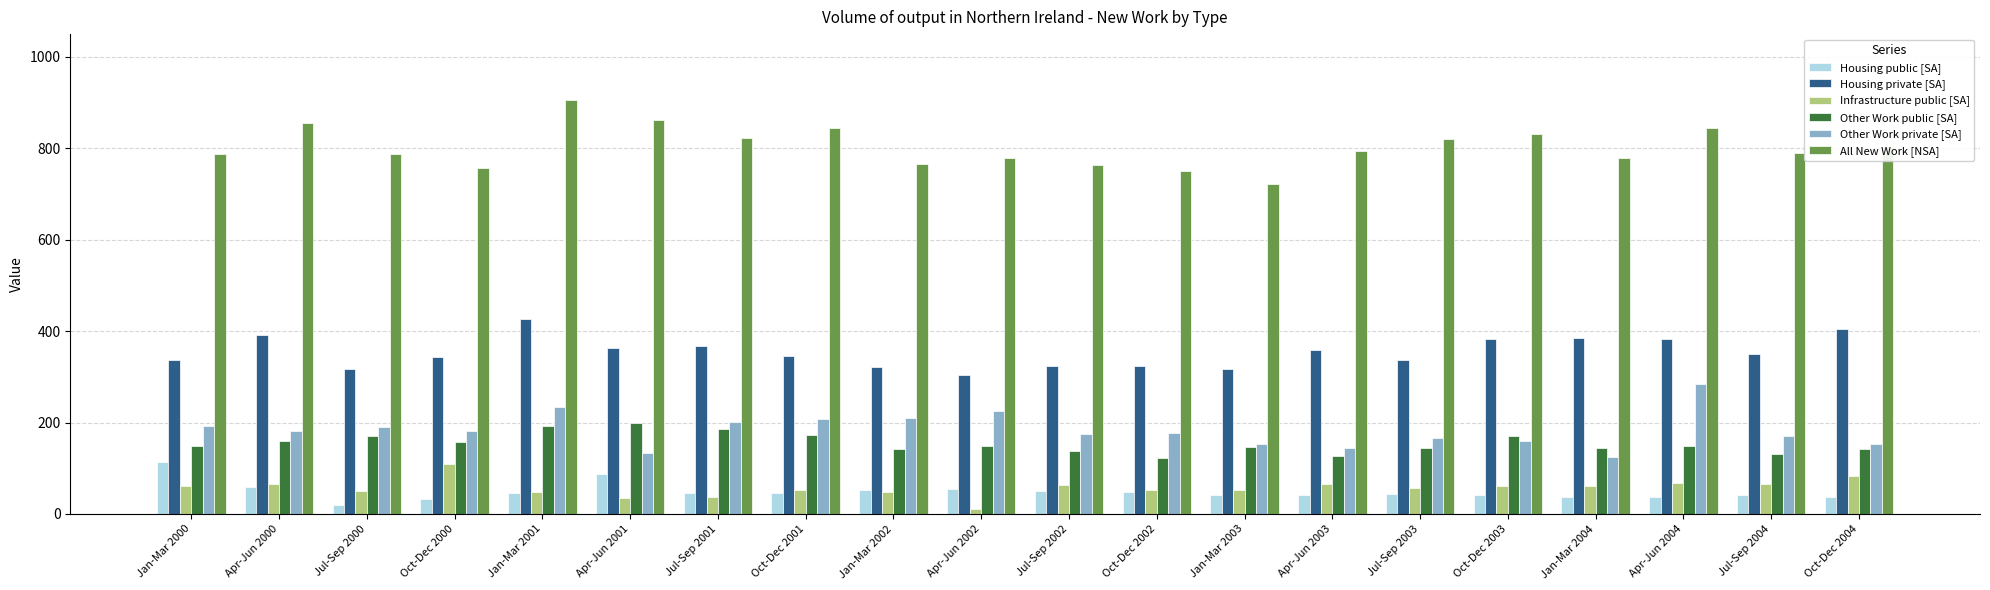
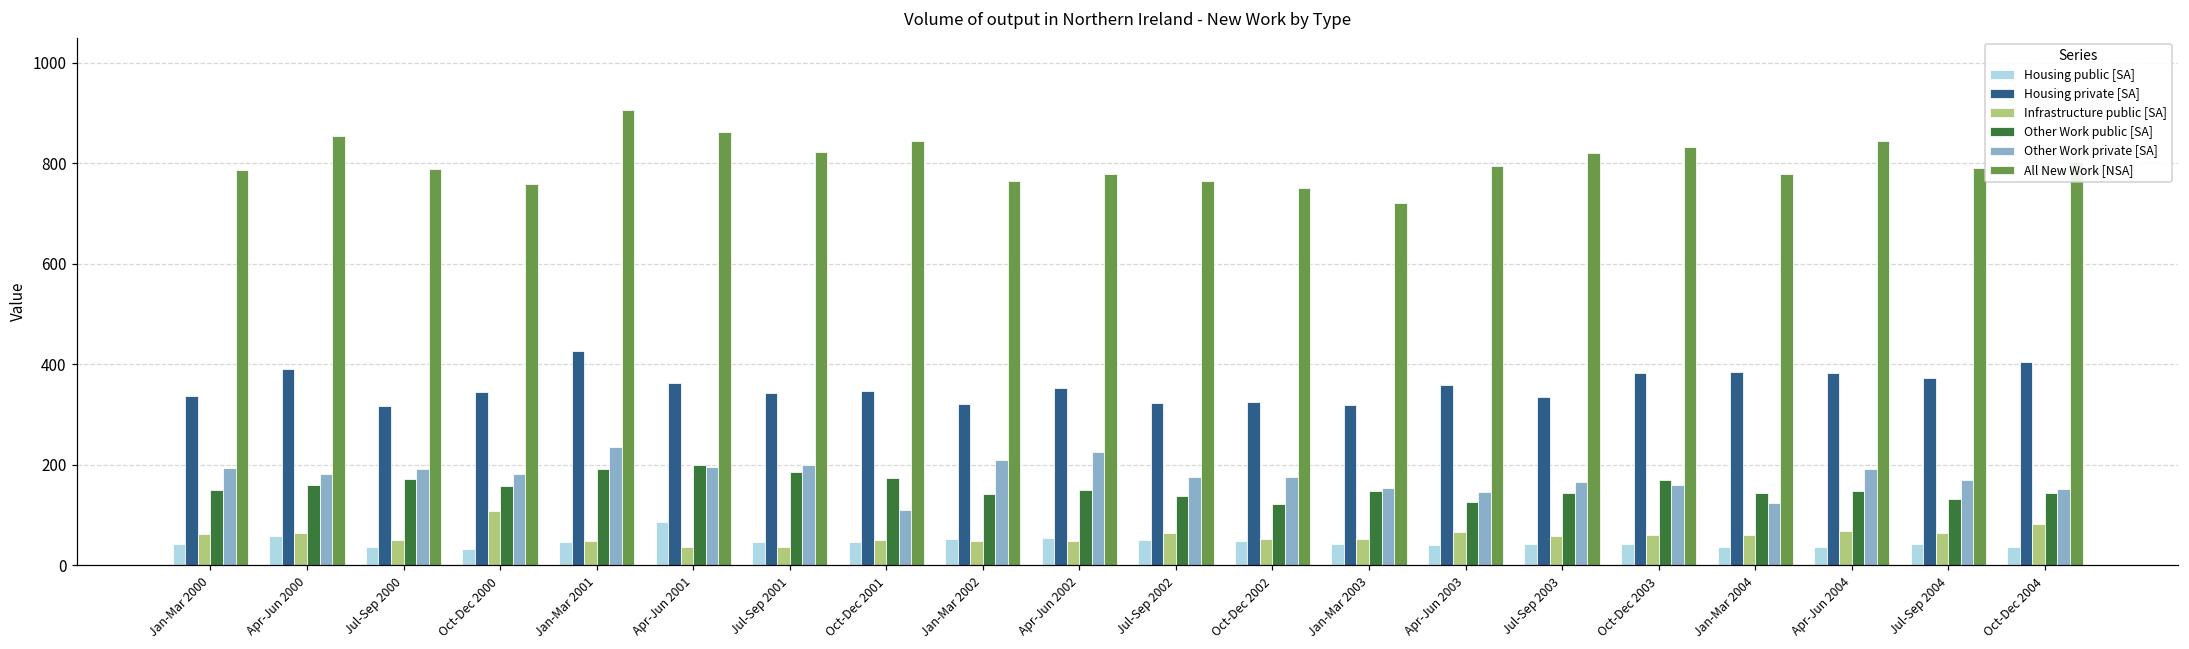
  {
    "Housing public [SA]": {
-     "Jan-Mar 2000": 110,
+     "Jan-Mar 2000": 40,
      "Apr-Jun 2000": 60,
-     "Jul-Sep 2000": 20,
+     "Jul-Sep 2000": 40,
      "Oct-Dec 2000": 30,
      "Jan-Mar 2001": 50,
      "Apr-Jun 2001": 90,
      "Jul-Sep 2001": 50,
      "Oct-Dec 2001": 50,
      "Jan-Mar 2002": 50,
      "Apr-Jun 2002": 60,
      "Jul-Sep 2002": 50,
      "Oct-Dec 2002": 50,
      "Jan-Mar 2003": 40,
      "Apr-Jun 2003": 40,
      "Jul-Sep 2003": 40,
      "Oct-Dec 2003": 40,
      "Jan-Mar 2004": 40,
      "Apr-Jun 2004": 40,
      "Jul-Sep 2004": 40,
      "Oct-Dec 2004": 40
    },
    "Housing private [SA]": {
      "Jan-Mar 2000": 340,
      "Apr-Jun 2000": 390,
      "Jul-Sep 2000": 320,
      "Oct-Dec 2000": 340,
      "Jan-Mar 2001": 430,
      "Apr-Jun 2001": 360,
-     "Jul-Sep 2001": 370,
+     "Jul-Sep 2001": 340,
      "Oct-Dec 2001": 350,
      "Jan-Mar 2002": 320,
-     "Apr-Jun 2002": 300,
+     "Apr-Jun 2002": 350,
      "Jul-Sep 2002": 320,
      "Oct-Dec 2002": 320,
      "Jan-Mar 2003": 320,
      "Apr-Jun 2003": 360,
      "Jul-Sep 2003": 340,
      "Oct-Dec 2003": 380,
      "Jan-Mar 2004": 380,
      "Apr-Jun 2004": 380,
-     "Jul-Sep 2004": 350,
+     "Jul-Sep 2004": 370,
      "Oct-Dec 2004": 400
    },
    "Infrastructure public [SA]": {
      "Jan-Mar 2000": 60,
      "Apr-Jun 2000": 70,
      "Jul-Sep 2000": 50,
      "Oct-Dec 2000": 110,
      "Jan-Mar 2001": 50,
      "Apr-Jun 2001": 40,
      "Jul-Sep 2001": 40,
      "Oct-Dec 2001": 50,
      "Jan-Mar 2002": 50,
-     "Apr-Jun 2002": 10,
+     "Apr-Jun 2002": 50,
      "Jul-Sep 2002": 60,
      "Oct-Dec 2002": 50,
      "Jan-Mar 2003": 50,
      "Apr-Jun 2003": 70,
      "Jul-Sep 2003": 60,
      "Oct-Dec 2003": 60,
      "Jan-Mar 2004": 60,
      "Apr-Jun 2004": 70,
      "Jul-Sep 2004": 60,
      "Oct-Dec 2004": 80
    },
    "Other Work private [SA]": {
      "Jan-Mar 2000": 190,
      "Apr-Jun 2000": 180,
      "Jul-Sep 2000": 190,
      "Oct-Dec 2000": 180,
      "Jan-Mar 2001": 240,
-     "Apr-Jun 2001": 130,
+     "Apr-Jun 2001": 200,
      "Jul-Sep 2001": 200,
-     "Oct-Dec 2001": 210,
+     "Oct-Dec 2001": 110,
      "Jan-Mar 2002": 210,
      "Apr-Jun 2002": 230,
      "Jul-Sep 2002": 170,
      "Oct-Dec 2002": 180,
      "Jan-Mar 2003": 150,
      "Apr-Jun 2003": 150,
      "Jul-Sep 2003": 170,
      "Oct-Dec 2003": 160,
      "Jan-Mar 2004": 120,
-     "Apr-Jun 2004": 280,
+     "Apr-Jun 2004": 190,
      "Jul-Sep 2004": 170,
      "Oct-Dec 2004": 150
    }
  }
